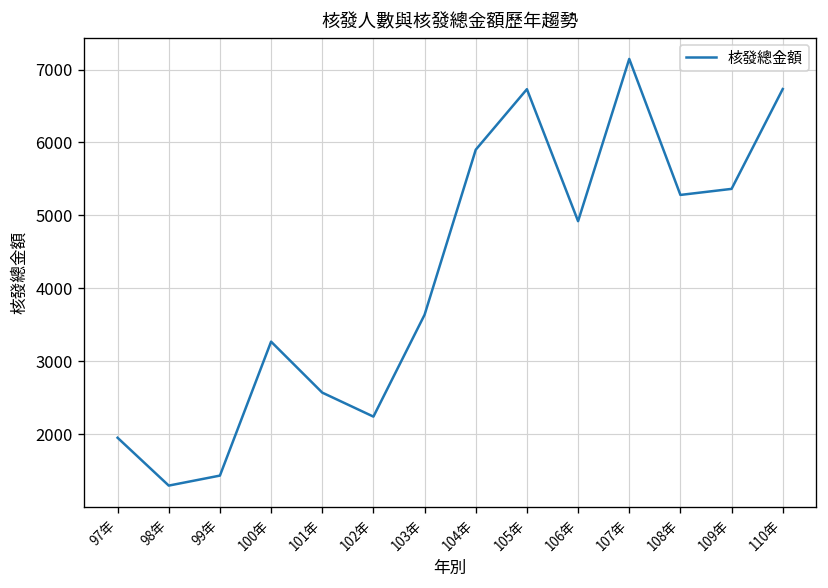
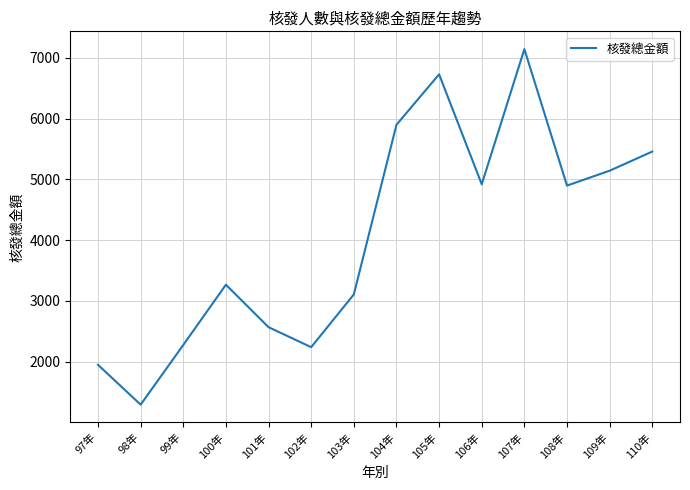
  {
    "97年": 2000,
    "98年": 1300,
-   "99年": 1400,
+   "99年": 2300,
    "100年": 3300,
    "101年": 2600,
    "102年": 2200,
-   "103年": 3600,
+   "103年": 3100,
    "104年": 5900,
    "105年": 6700,
    "106年": 4900,
    "107年": 7100,
-   "108年": 5300,
-   "109年": 5400,
-   "110年": 6700
+   "108年": 4900,
+   "109年": 5100,
+   "110年": 5500
  }
